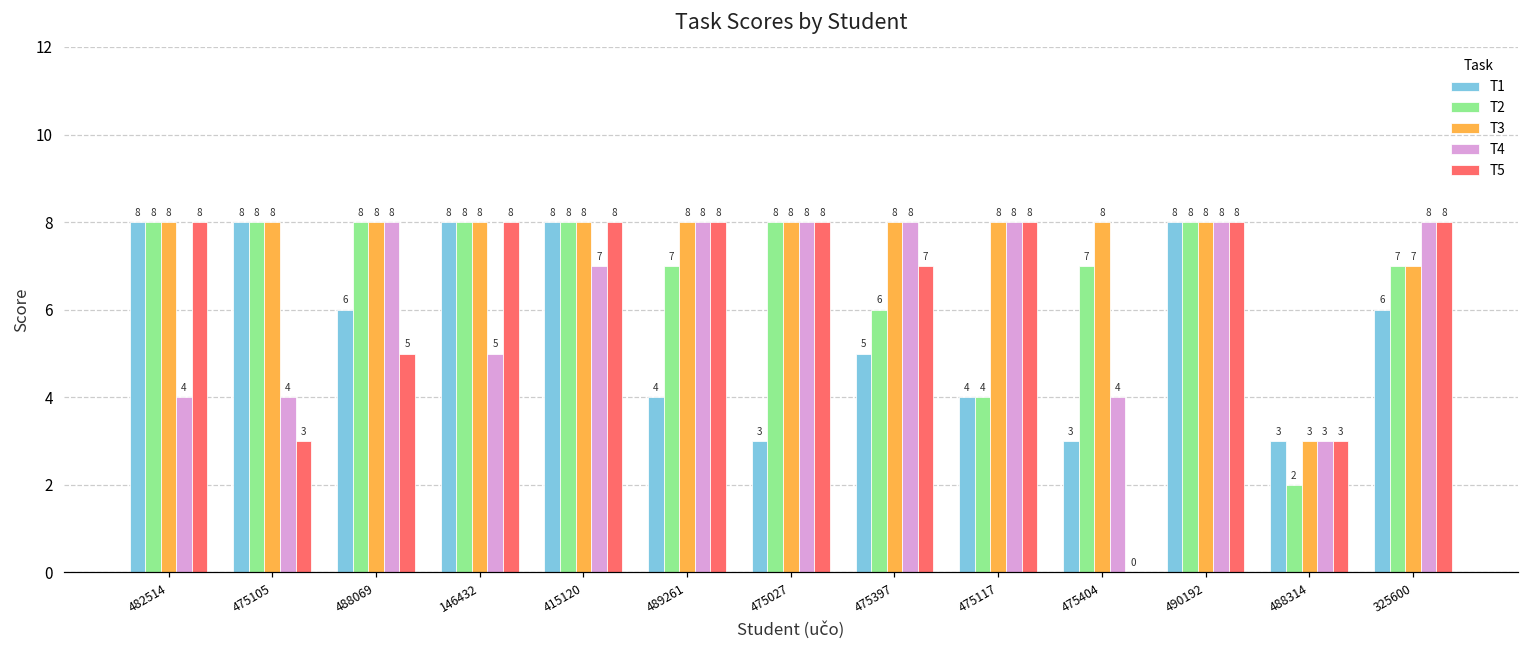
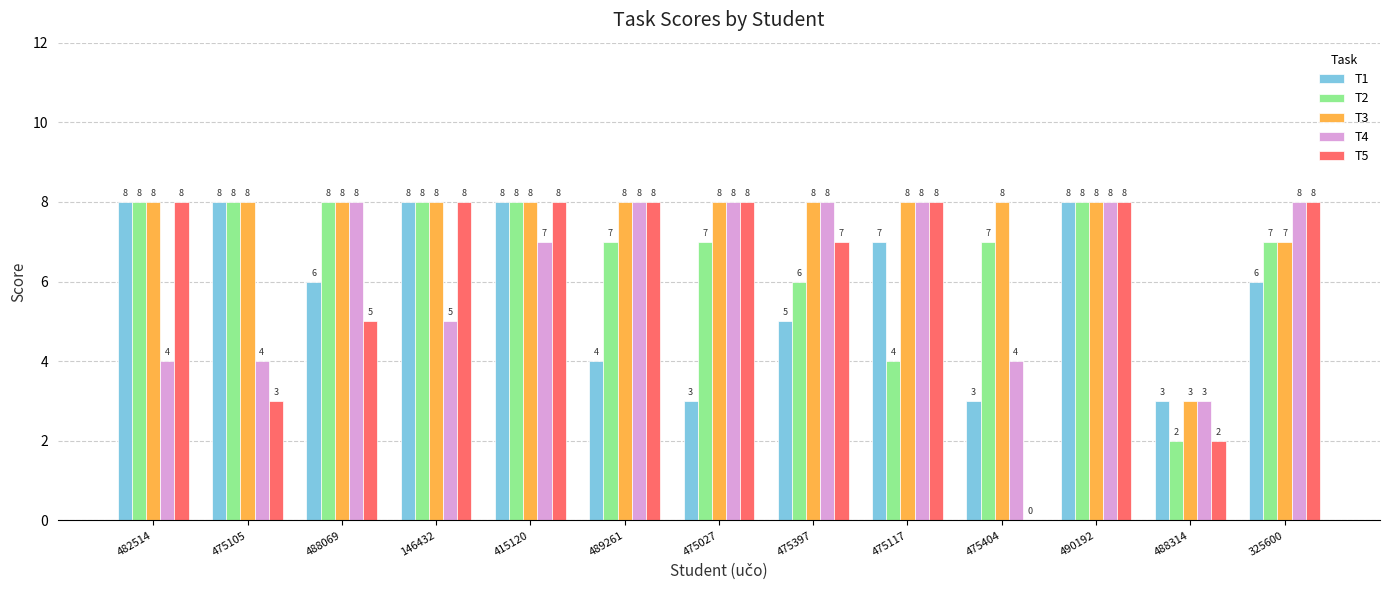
  {
    "T1": {
      "482514": 8,
      "475105": 8,
      "488069": 6,
      "146432": 8,
      "415120": 8,
      "489261": 4,
      "475027": 3,
      "475397": 5,
-     "475117": 4,
+     "475117": 7,
      "475404": 3,
      "490192": 8,
      "488314": 3,
      "325600": 6
    },
    "T2": {
      "482514": 8,
      "475105": 8,
      "488069": 8,
      "146432": 8,
      "415120": 8,
      "489261": 7,
-     "475027": 8,
+     "475027": 7,
      "475397": 6,
      "475117": 4,
      "475404": 7,
      "490192": 8,
      "488314": 2,
      "325600": 7
    },
    "T3": {
      "482514": 8,
      "475105": 8,
      "488069": 8,
      "146432": 8,
      "415120": 8,
      "489261": 8,
      "475027": 8,
      "475397": 8,
      "475117": 8,
      "475404": 8,
      "490192": 8,
      "488314": 3,
      "325600": 7
    },
    "T4": {
      "482514": 4,
      "475105": 4,
      "488069": 8,
      "146432": 5,
      "415120": 7,
      "489261": 8,
      "475027": 8,
      "475397": 8,
      "475117": 8,
      "475404": 4,
      "490192": 8,
      "488314": 3,
      "325600": 8
    },
    "T5": {
      "482514": 8,
      "475105": 3,
      "488069": 5,
      "146432": 8,
      "415120": 8,
      "489261": 8,
      "475027": 8,
      "475397": 7,
      "475117": 8,
      "475404": 0,
      "490192": 8,
-     "488314": 3,
+     "488314": 2,
      "325600": 8
    }
  }
